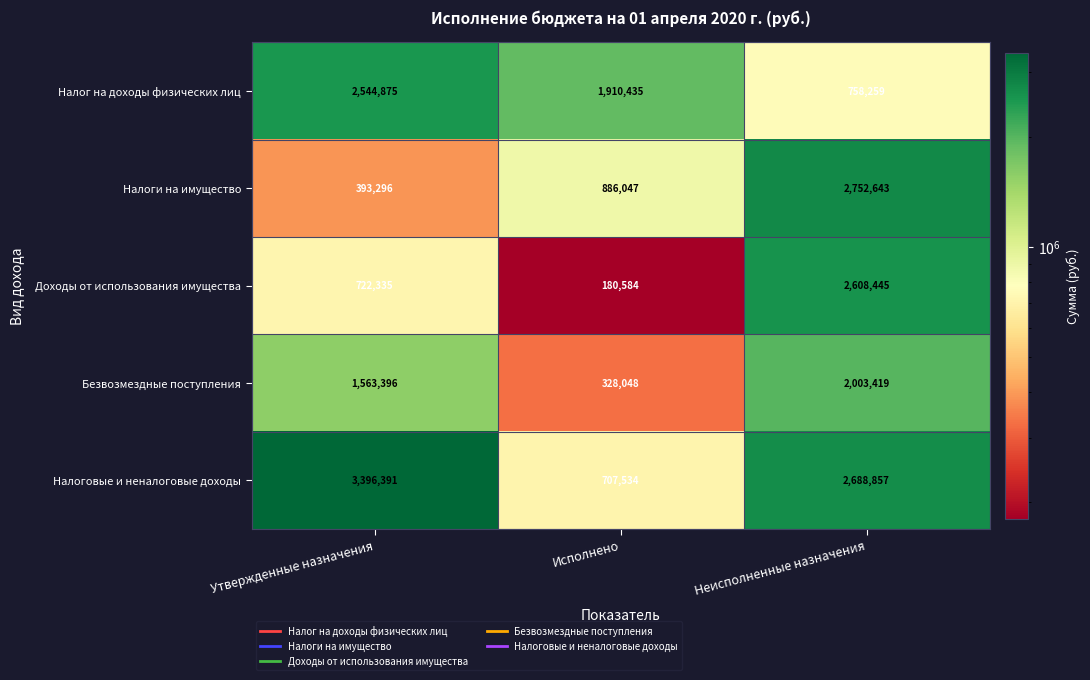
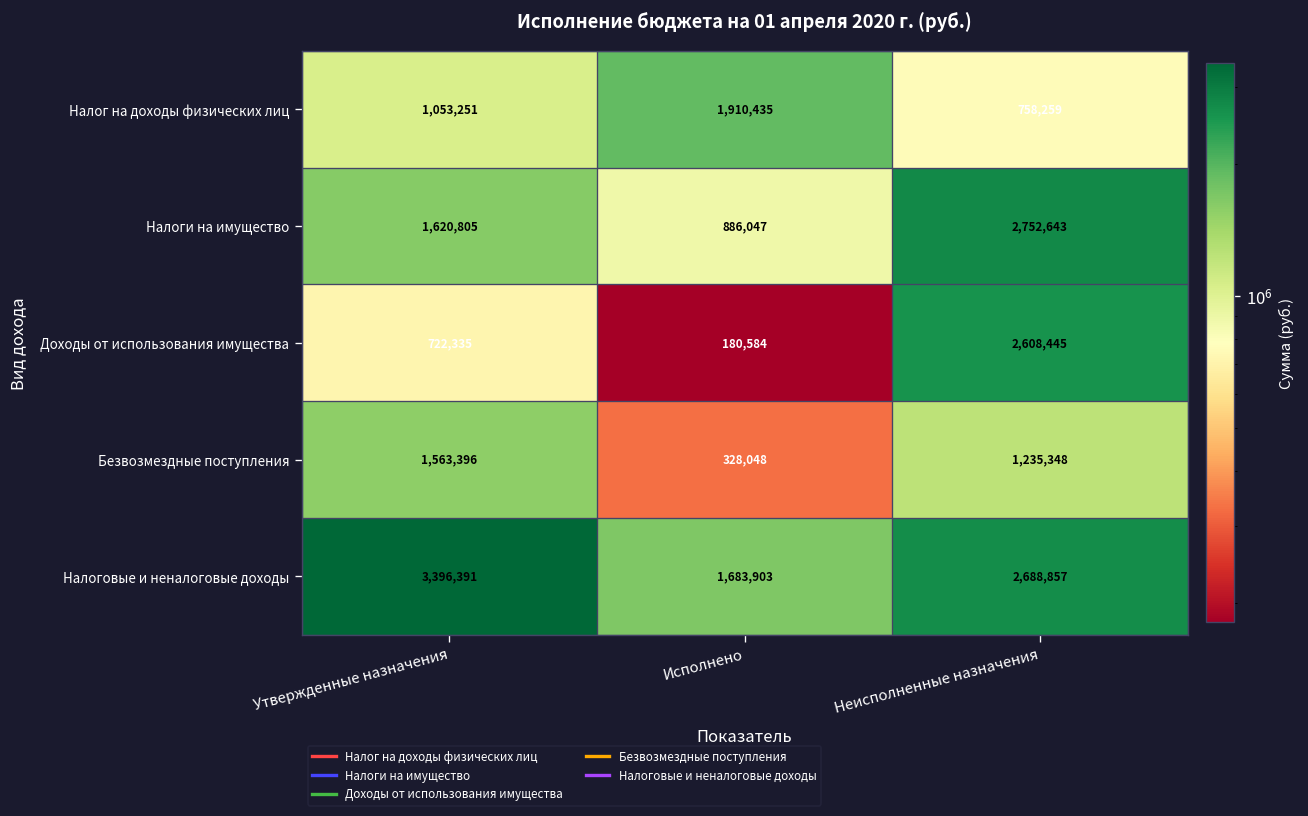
  {
    "Налог на доходы физических лиц": {
-     "Утвержденные назначения": "2,544,875",
+     "Утвержденные назначения": "1,053,251",
      "Исполнено": "1,910,435",
      "Неисполненные назначения": "758,259"
    },
    "Налоги на имущество": {
-     "Утвержденные назначения": "393,296",
+     "Утвержденные назначения": "1,620,805",
      "Исполнено": "886,047",
      "Неисполненные назначения": "2,752,643"
    },
    "Доходы от использования имущества": {
      "Утвержденные назначения": "722,335",
      "Исполнено": "180,584",
      "Неисполненные назначения": "2,608,445"
    },
    "Безвозмездные поступления": {
      "Утвержденные назначения": "1,563,396",
      "Исполнено": "328,048",
-     "Неисполненные назначения": "2,003,419"
+     "Неисполненные назначения": "1,235,348"
    },
    "Налоговые и неналоговые доходы": {
      "Утвержденные назначения": "3,396,391",
-     "Исполнено": "707,534",
+     "Исполнено": "1,683,903",
      "Неисполненные назначения": "2,688,857"
    }
  }
